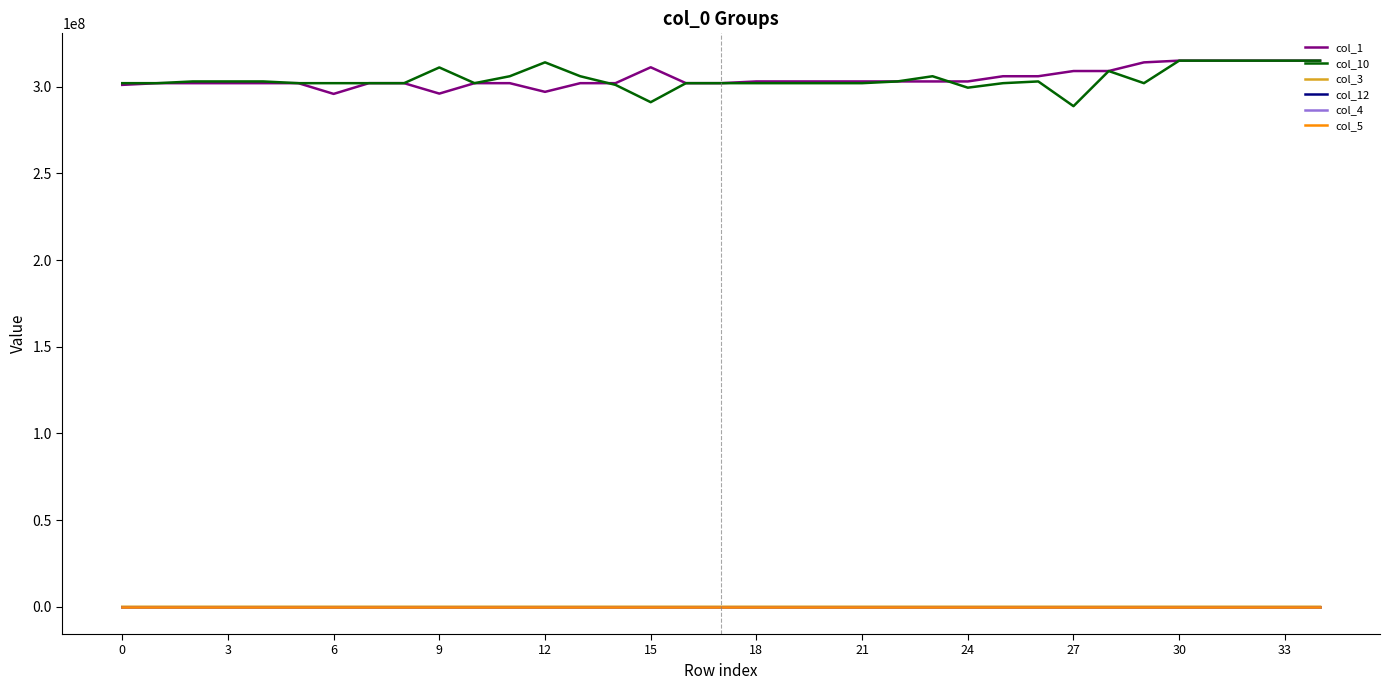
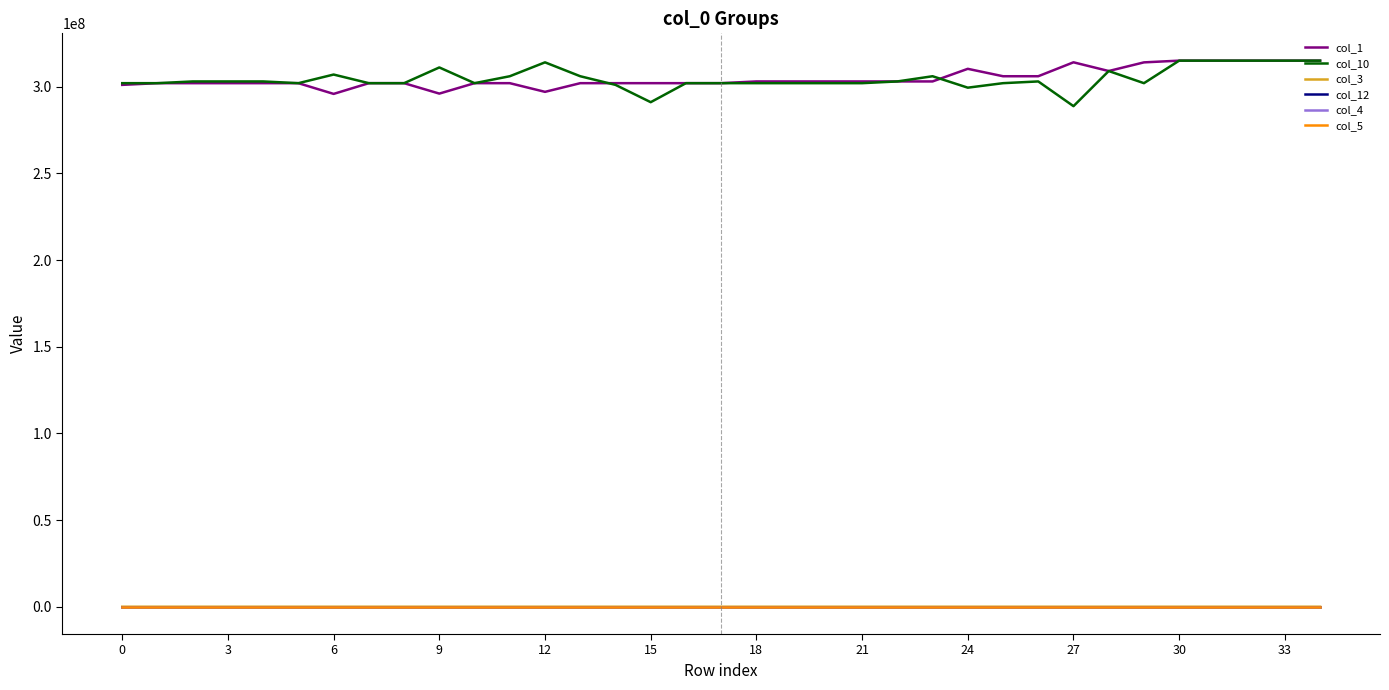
  {
    "col_1": {
      "6": 296000000,
      "9": 296000000,
      "12": 297000000,
-     "15": 311000000,
-     "24": 303000000,
-     "27": 309000000
+     "15": 302000000,
+     "24": 310000000,
+     "27": 314000000
    },
    "col_10": {
-     "6": 302000000,
+     "6": 307000000,
      "9": 311000000,
      "12": 314000000,
      "15": 291000000,
      "24": 299000000,
      "27": 289000000
    },
    "col_5": {
      "0": 0,
      "3": 0,
      "6": 0,
      "9": 0,
      "12": 0,
      "15": 0,
      "18": 0,
      "21": 0,
      "24": 0,
      "27": 0,
      "30": 0,
      "33": 0
    }
  }
